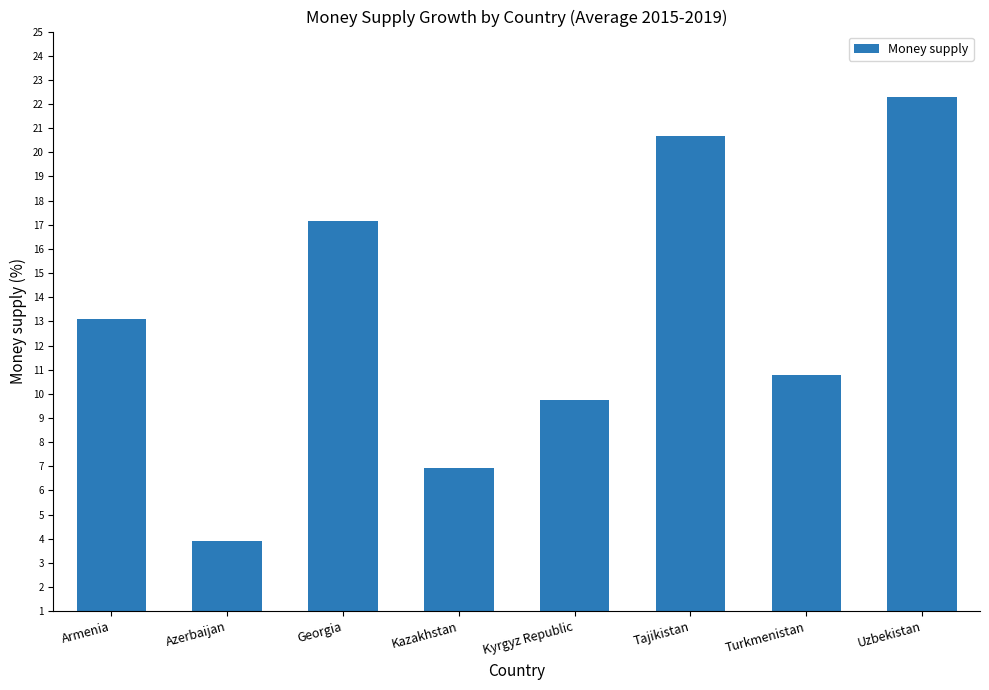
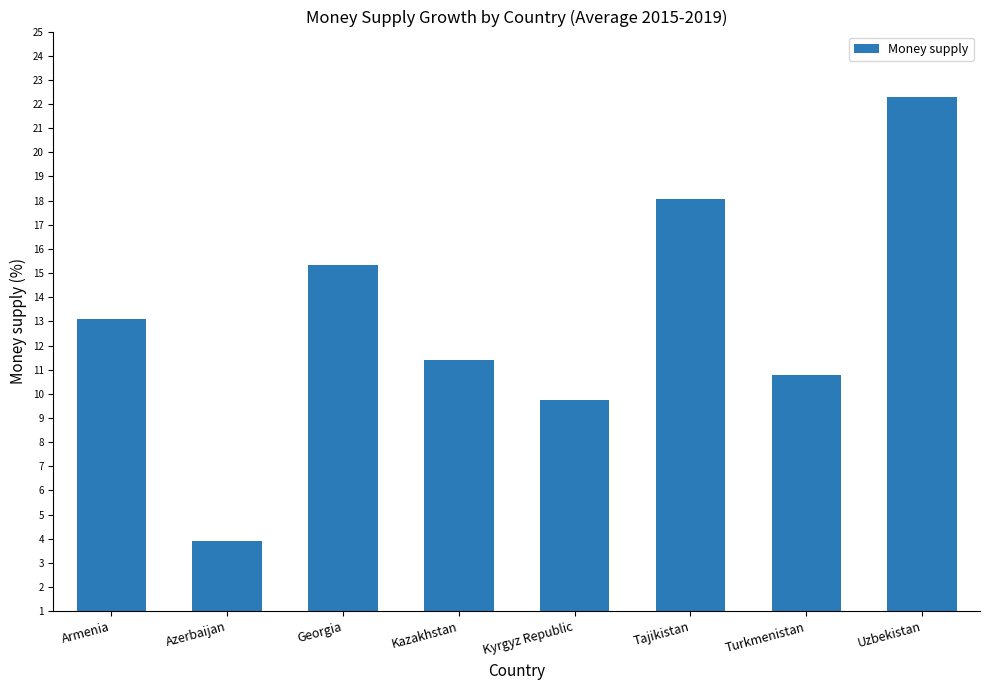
  {
    "Armenia": 13.1,
    "Azerbaijan": 3.9,
-   "Georgia": 17.1,
-   "Kazakhstan": 6.9,
+   "Georgia": 15.3,
+   "Kazakhstan": 11.4,
    "Kyrgyz Republic": 9.8,
-   "Tajikistan": 20.7,
+   "Tajikistan": 18.1,
    "Turkmenistan": 10.8,
    "Uzbekistan": 22.3
  }
